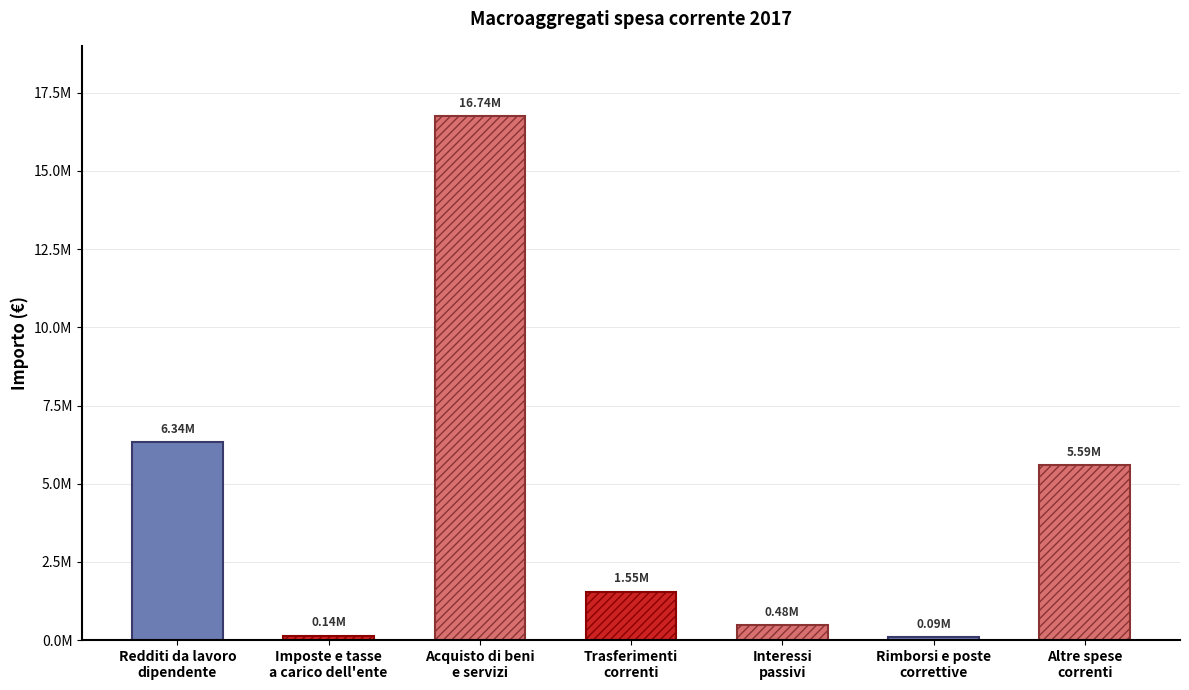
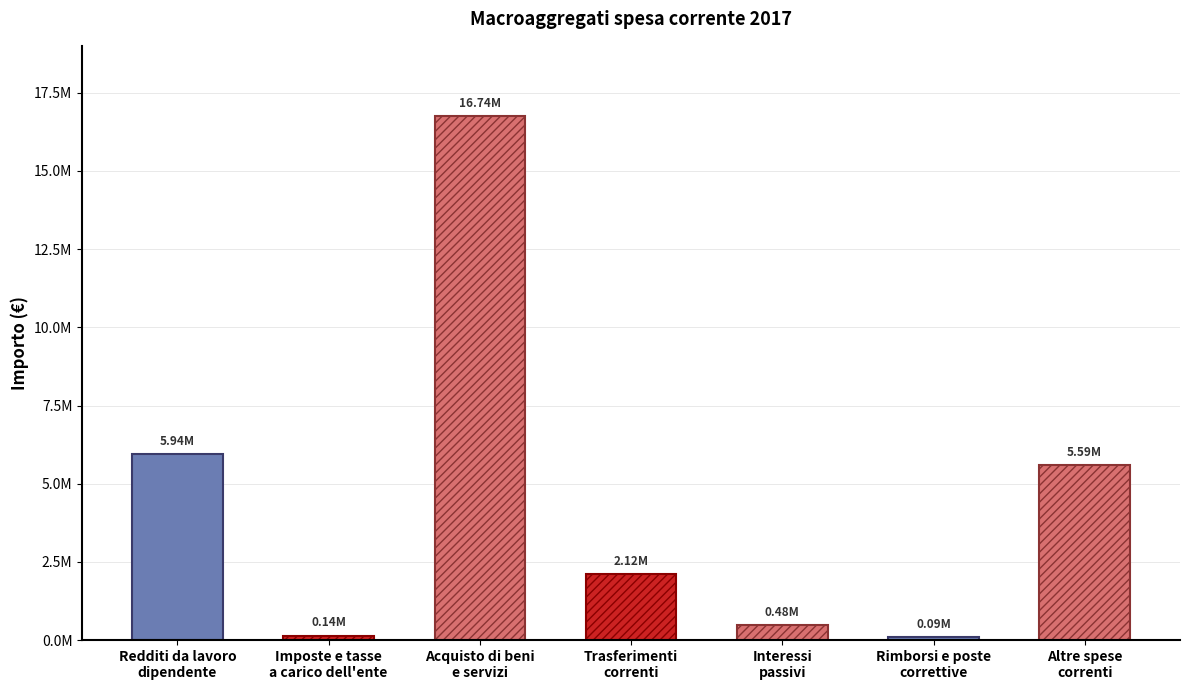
  {
-   "Redditi da lavoro dipendente": "6.34M",
+   "Redditi da lavoro dipendente": "5.94M",
    "Imposte e tasse a carico dell'ente": "0.14M",
    "Acquisto di beni e servizi": "16.74M",
-   "Trasferimenti correnti": "1.55M",
+   "Trasferimenti correnti": "2.12M",
    "Interessi passivi": "0.48M",
    "Rimborsi e poste correttive": "0.09M",
    "Altre spese correnti": "5.59M"
  }
